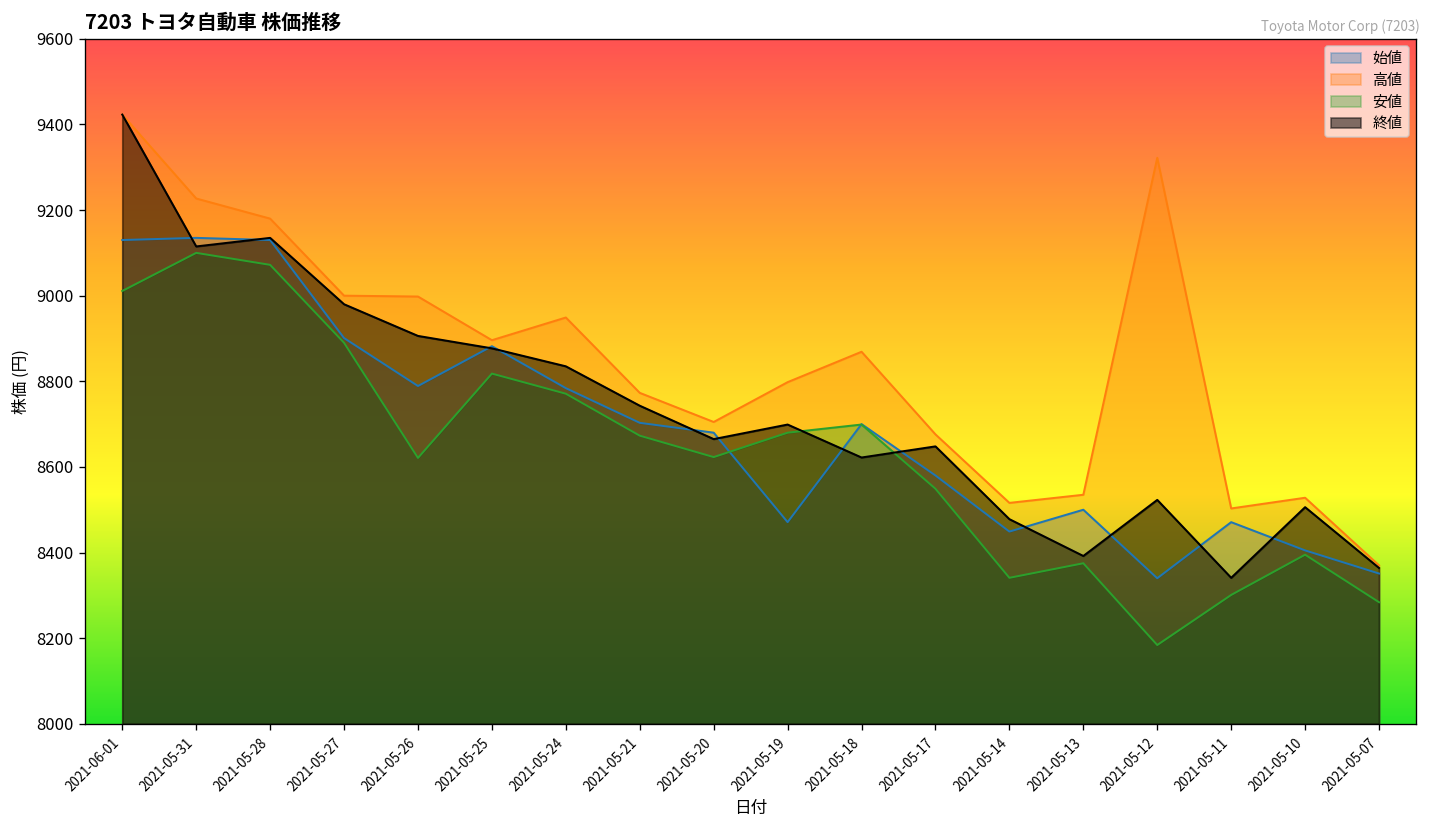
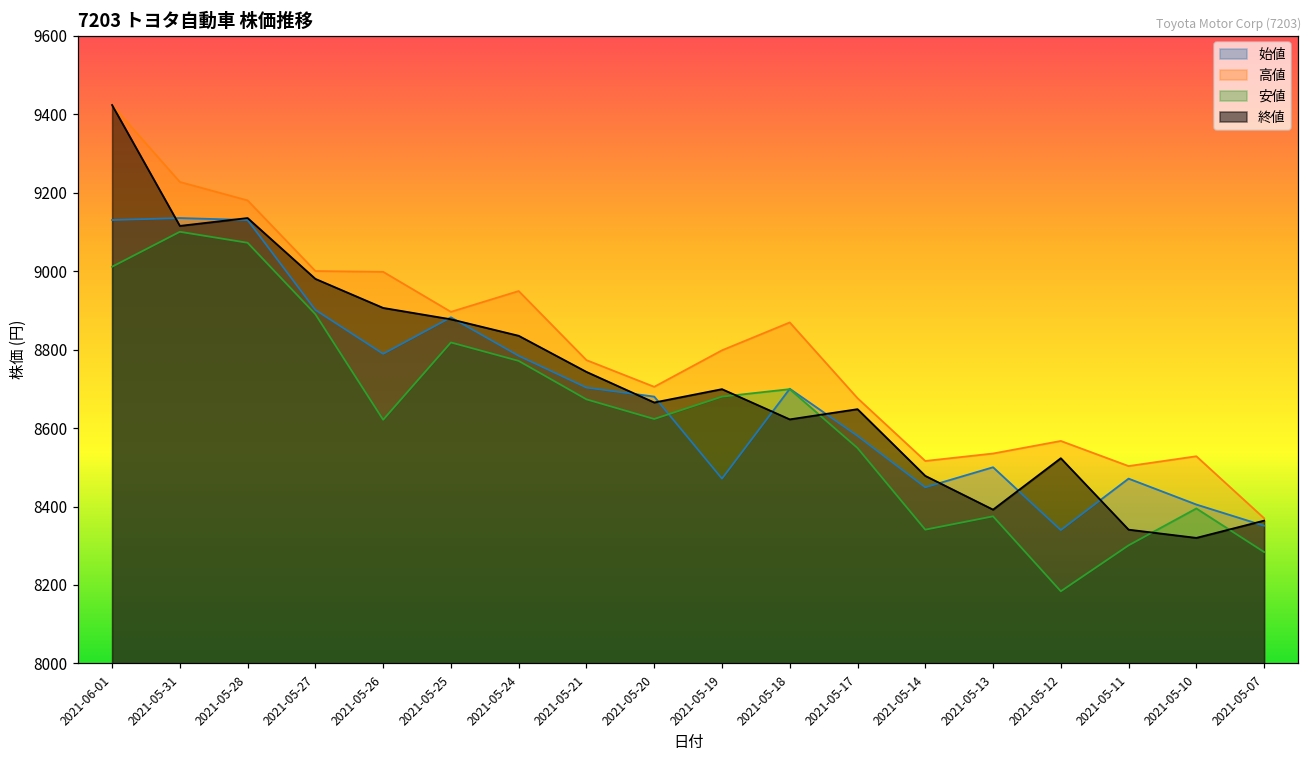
  {
    "始値": {
      "2021-06-01": 9130,
      "2021-05-31": 9140,
      "2021-05-27": 8900,
      "2021-05-26": 8790,
      "2021-05-24": 8780,
      "2021-05-21": 8700,
      "2021-05-20": 8680,
      "2021-05-19": 8470,
      "2021-05-17": 8580,
      "2021-05-14": 8450,
      "2021-05-13": 8500,
      "2021-05-12": 8340,
      "2021-05-11": 8470,
      "2021-05-10": 8410,
      "2021-05-07": 8350
    },
    "高値": {
      "2021-05-31": 9230,
      "2021-05-28": 9180,
      "2021-05-27": 9000,
      "2021-05-26": 9000,
      "2021-05-25": 8900,
      "2021-05-24": 8950,
      "2021-05-21": 8770,
      "2021-05-20": 8710,
      "2021-05-19": 8800,
      "2021-05-18": 8870,
      "2021-05-17": 8680,
      "2021-05-14": 8520,
      "2021-05-13": 8540,
-     "2021-05-12": 9320,
+     "2021-05-12": 8570,
      "2021-05-11": 8500,
      "2021-05-10": 8530
    },
    "安値": {
      "2021-06-01": 9010,
      "2021-05-31": 9100,
      "2021-05-28": 9070,
      "2021-05-27": 8890,
      "2021-05-26": 8620,
      "2021-05-25": 8820,
      "2021-05-24": 8770,
      "2021-05-21": 8670,
      "2021-05-20": 8620,
      "2021-05-19": 8680,
      "2021-05-17": 8550,
      "2021-05-14": 8340,
      "2021-05-13": 8380,
      "2021-05-12": 8180,
      "2021-05-11": 8300,
      "2021-05-10": 8400,
      "2021-05-07": 8280
    },
    "終値": {
      "2021-05-31": 9120,
      "2021-05-27": 8980,
      "2021-05-26": 8910,
      "2021-05-24": 8840,
      "2021-05-21": 8740,
      "2021-05-20": 8670,
      "2021-05-19": 8700,
      "2021-05-18": 8620,
      "2021-05-17": 8650,
      "2021-05-14": 8480,
      "2021-05-13": 8390,
      "2021-05-12": 8520,
      "2021-05-11": 8340,
-     "2021-05-10": 8510
+     "2021-05-10": 8320
    }
  }
